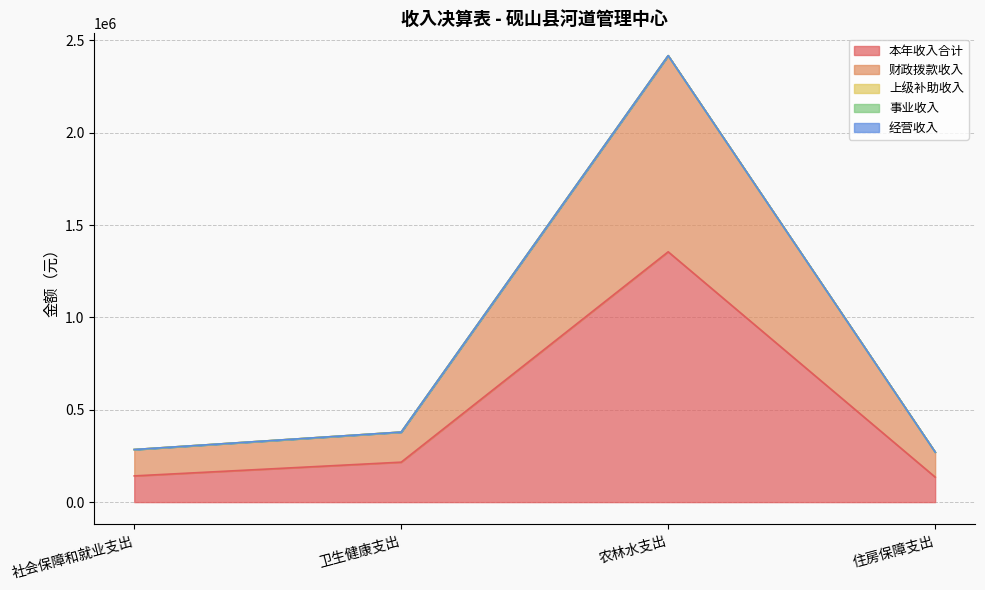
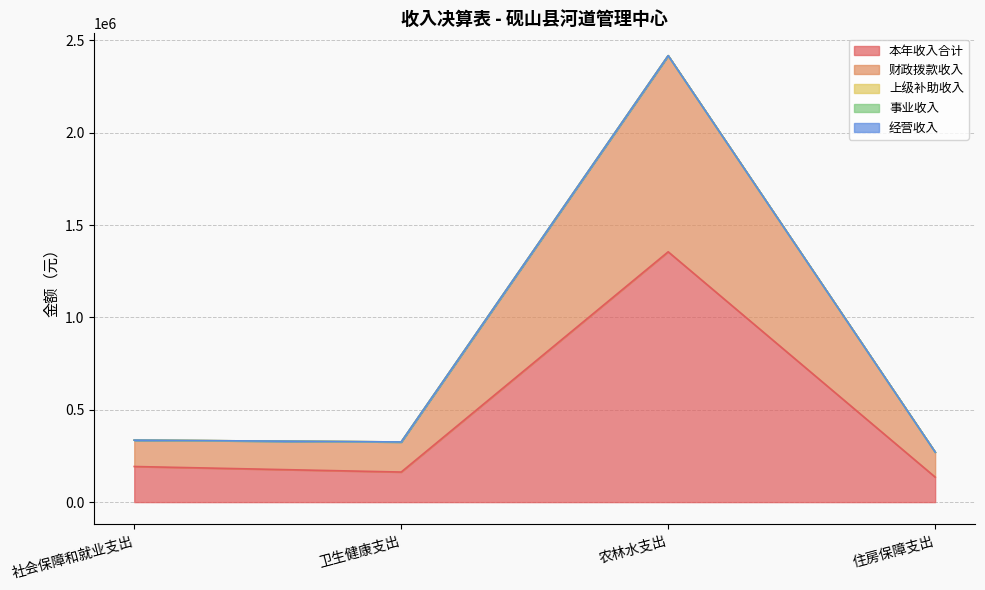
  {
    "本年收入合计": {
-     "社会保障和就业支出": 140000,
-     "卫生健康支出": 220000,
+     "社会保障和就业支出": 190000,
+     "卫生健康支出": 160000,
      "农林水支出": 1350000,
      "住房保障支出": 140000
    }
  }
